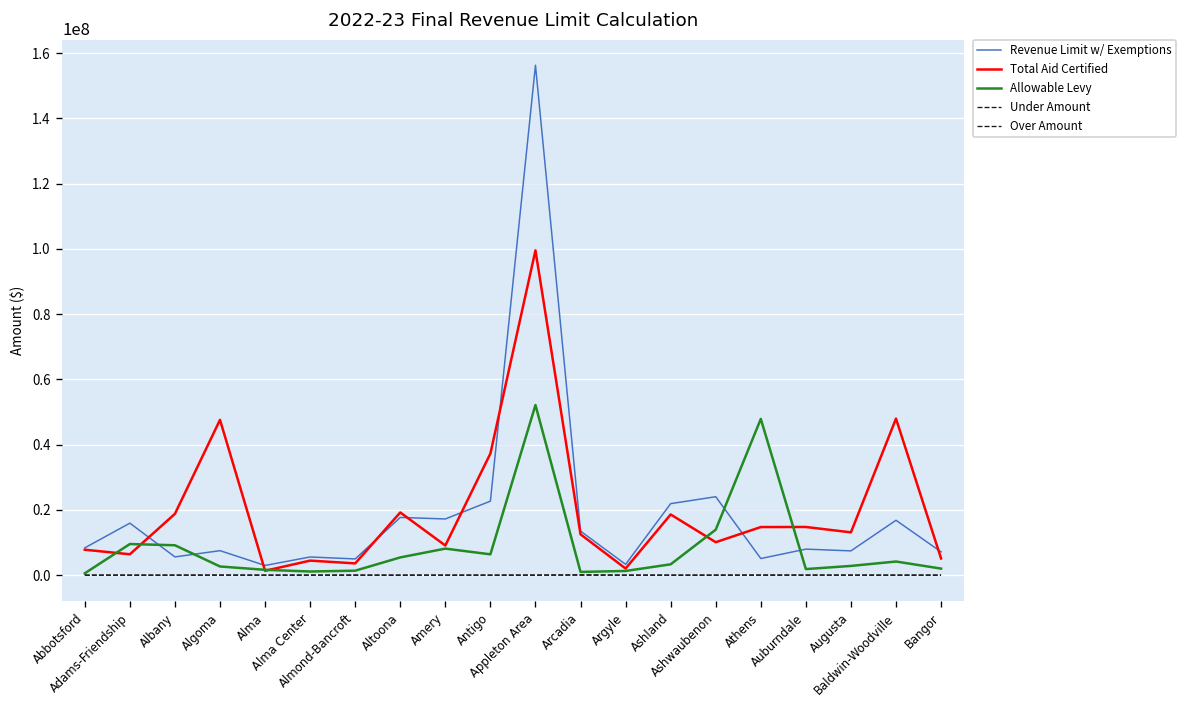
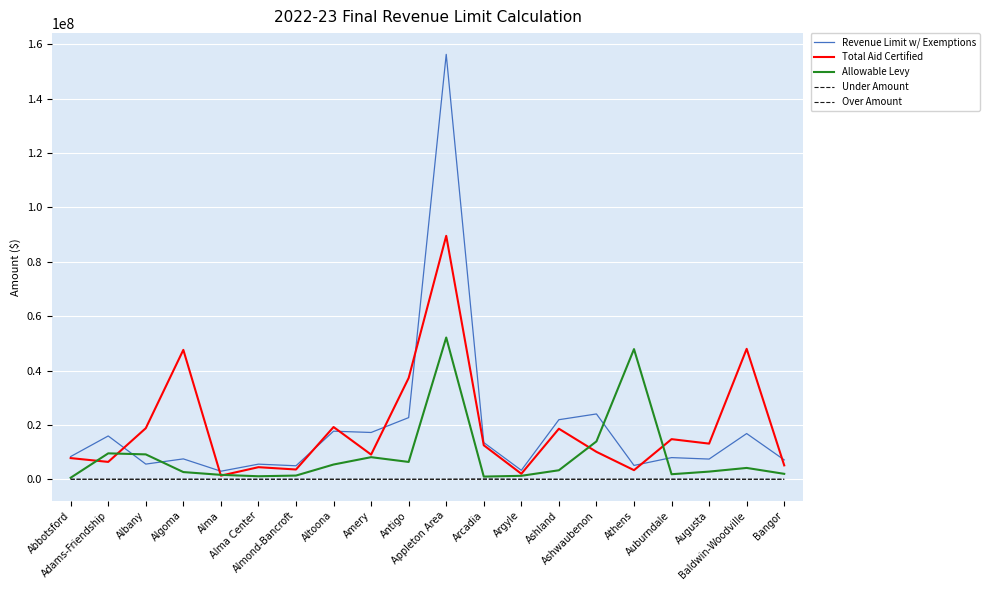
  {
    "Revenue Limit w/ Exemptions": {
      "Albany": 6000000,
      "Athens": 5000000
    },
    "Total Aid Certified": {
      "Adams-Friendship": 6000000,
      "Albany": 19000000,
      "Algoma": 48000000,
      "Alma Center": 4000000,
      "Almond-Bancroft": 4000000,
      "Altoona": 19000000,
      "Amery": 9000000,
      "Antigo": 37000000,
-     "Appleton Area": 100000000,
+     "Appleton Area": 90000000,
      "Arcadia": 13000000,
      "Ashland": 19000000,
      "Ashwaubenon": 10000000,
-     "Athens": 15000000,
+     "Athens": 3000000,
      "Auburndale": 15000000,
      "Augusta": 13000000,
      "Baldwin-Woodville": 48000000,
      "Bangor": 5000000
    },
    "Allowable Levy": {
      "Adams-Friendship": 10000000,
      "Algoma": 3000000,
      "Alma Center": 1000000,
      "Almond-Bancroft": 1000000,
      "Altoona": 5000000,
      "Amery": 8000000,
      "Antigo": 6000000,
      "Appleton Area": 52000000,
      "Ashland": 3000000,
      "Ashwaubenon": 14000000,
      "Auburndale": 2000000,
      "Augusta": 3000000,
      "Baldwin-Woodville": 4000000,
      "Bangor": 2000000
    },
    "Over Amount": {
      "Adams-Friendship": 0,
      "Albany": 0,
      "Algoma": 0,
      "Alma": 0,
      "Alma Center": 0,
      "Almond-Bancroft": 0,
      "Altoona": 0,
      "Amery": 0,
      "Antigo": 0,
      "Appleton Area": 0,
      "Arcadia": 0,
      "Argyle": 0,
      "Ashland": 0,
      "Ashwaubenon": 0,
      "Athens": 0,
      "Auburndale": 0,
      "Augusta": 0,
      "Baldwin-Woodville": 0,
      "Bangor": 0
    }
  }
